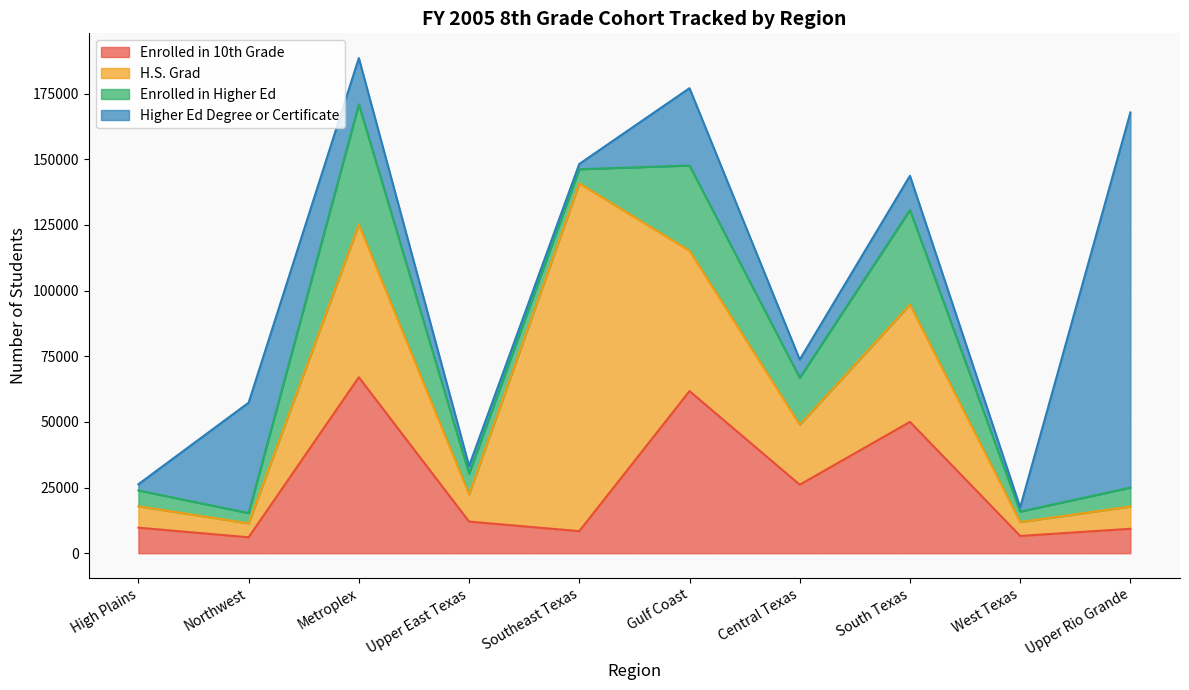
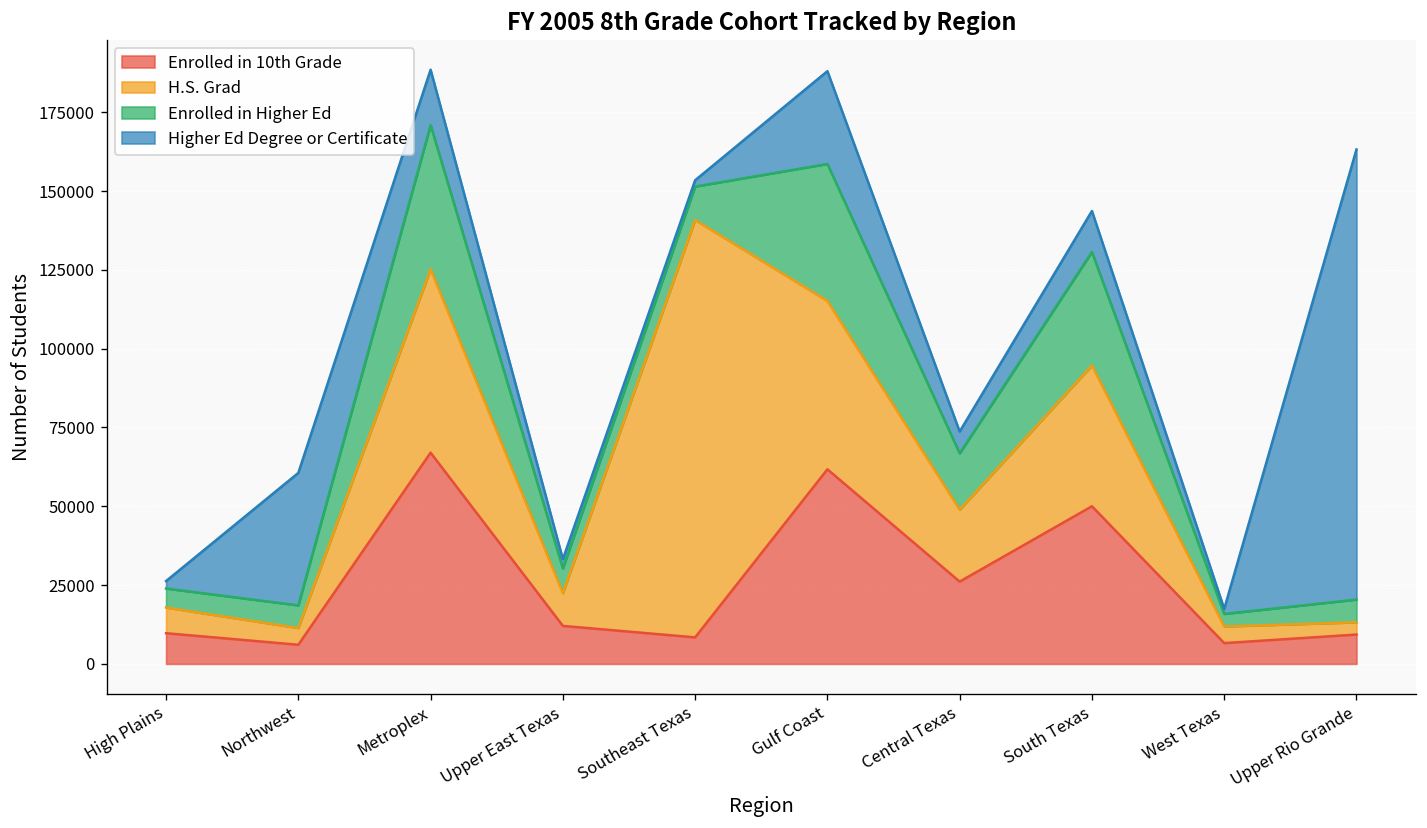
  {
    "Enrolled in 10th Grade": {
      "High Plains": 10000,
      "Northwest": 6000,
      "Metroplex": 67000,
      "Upper East Texas": 12000,
      "Southeast Texas": 8000,
      "Gulf Coast": 62000,
      "Central Texas": 26000,
      "South Texas": 50000,
      "West Texas": 7000,
      "Upper Rio Grande": 9000
    },
    "H.S. Grad": {
      "High Plains": 8000,
      "Northwest": 5000,
      "Metroplex": 58000,
      "Upper East Texas": 10000,
      "Southeast Texas": 132000,
      "Gulf Coast": 53000,
      "Central Texas": 23000,
      "South Texas": 45000,
      "West Texas": 5000,
-     "Upper Rio Grande": 8000
+     "Upper Rio Grande": 4000
    },
    "Enrolled in Higher Ed": {
      "High Plains": 6000,
-     "Northwest": 4000,
+     "Northwest": 7000,
      "Metroplex": 46000,
      "Upper East Texas": 8000,
-     "Southeast Texas": 5000,
-     "Gulf Coast": 32000,
+     "Southeast Texas": 11000,
+     "Gulf Coast": 43000,
      "Central Texas": 18000,
      "South Texas": 36000,
      "West Texas": 4000,
      "Upper Rio Grande": 7000
    },
    "Higher Ed Degree or Certificate": {
      "High Plains": 2000,
      "Northwest": 42000,
      "Metroplex": 18000,
      "Upper East Texas": 3000,
      "Southeast Texas": 2000,
      "Gulf Coast": 29000,
      "Central Texas": 7000,
      "South Texas": 13000,
      "West Texas": 2000,
      "Upper Rio Grande": 143000
    }
  }
